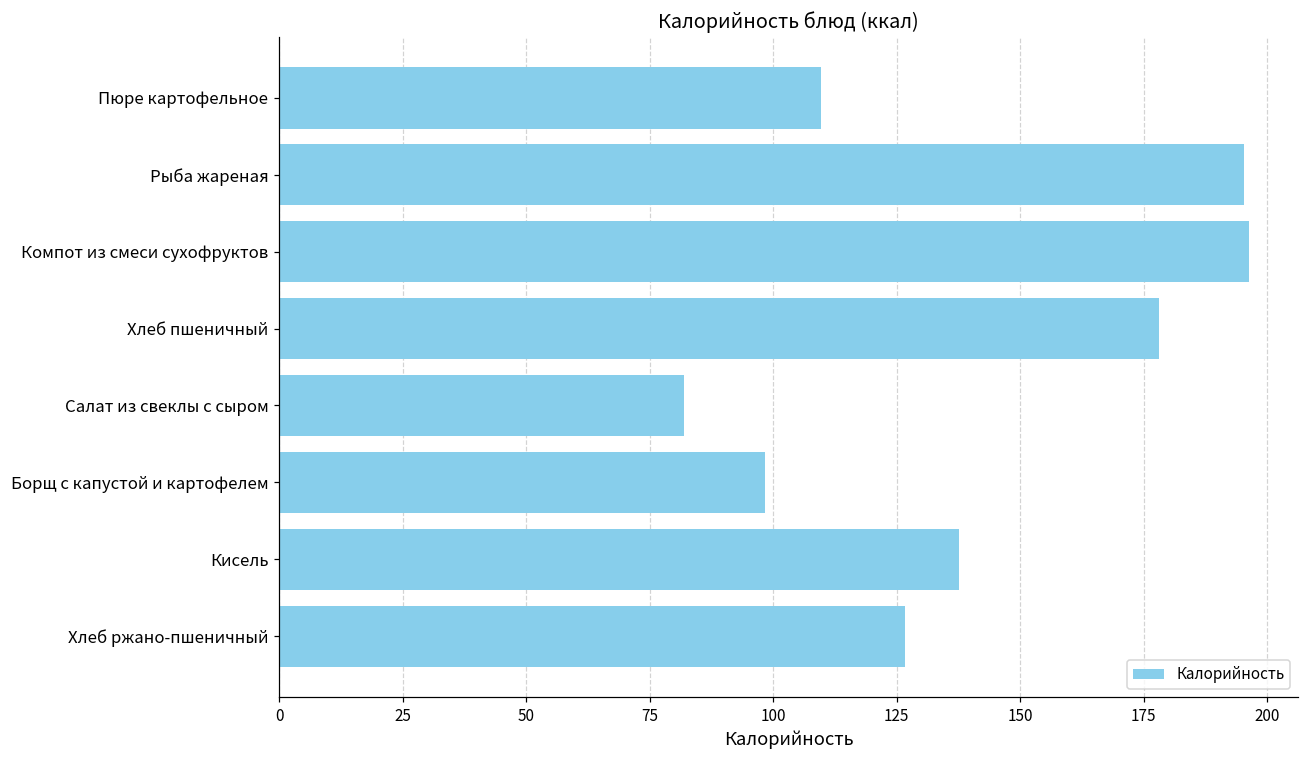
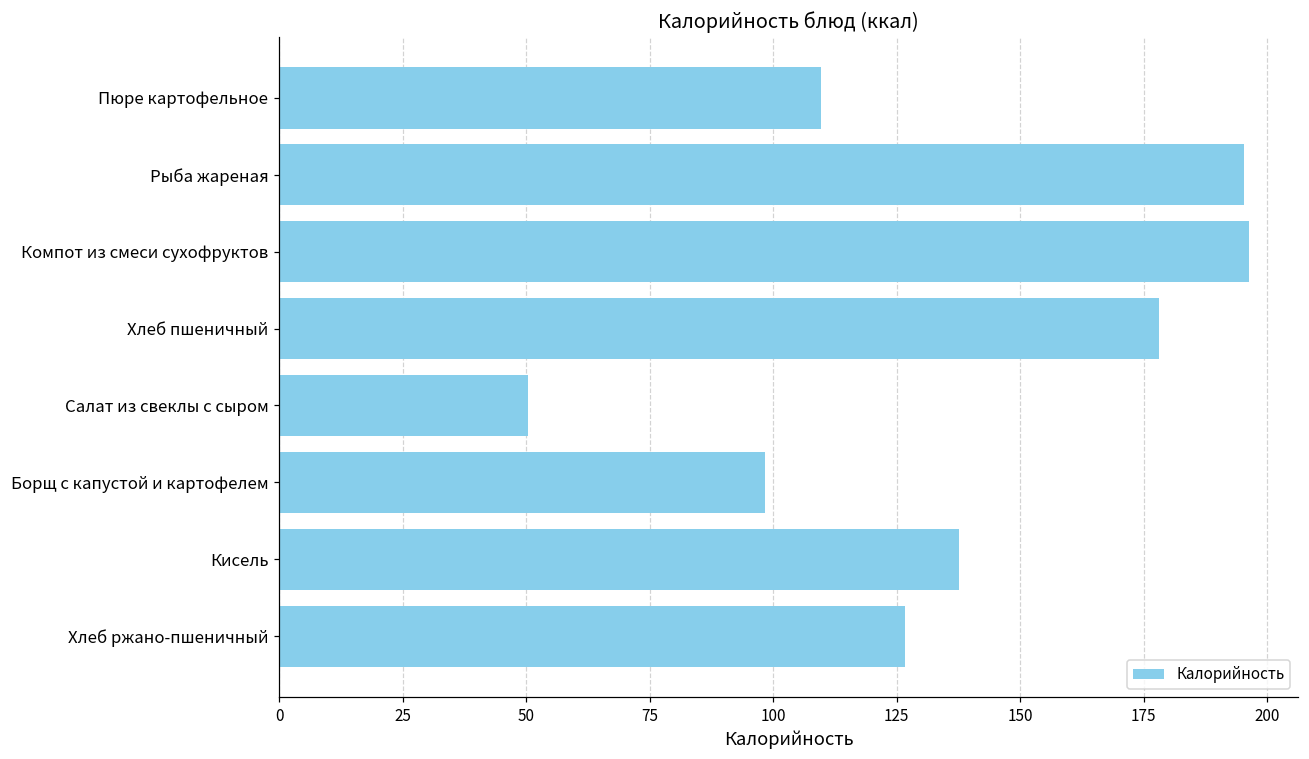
  {
    "Пюре картофельное": 110,
    "Рыба жареная": 195,
    "Компот из смеси сухофруктов": 196,
    "Хлеб пшеничный": 178,
-   "Салат из свеклы с сыром": 82,
+   "Салат из свеклы с сыром": 50,
    "Борщ с капустой и картофелем": 98,
    "Кисель": 138,
    "Хлеб ржано-пшеничный": 127
  }
